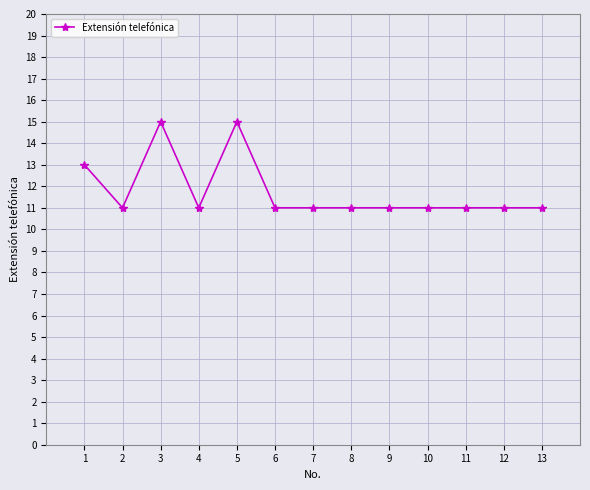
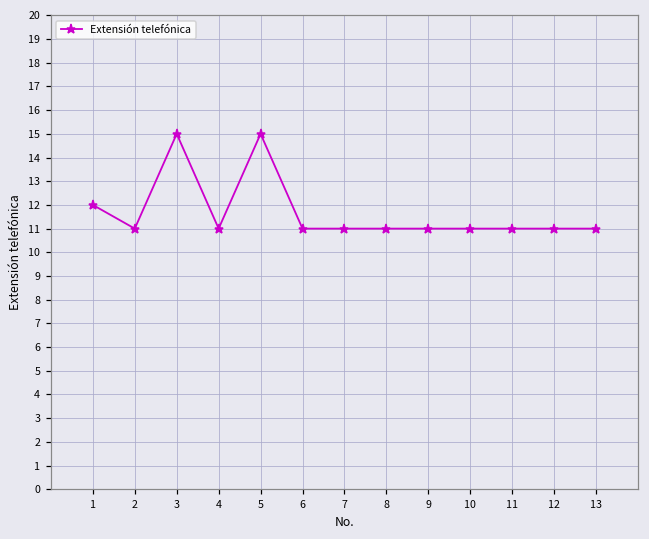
  {
-   "1": 13,
+   "1": 12,
    "2": 11,
    "3": 15,
    "4": 11,
    "5": 15,
    "6": 11,
    "7": 11,
    "8": 11,
    "9": 11,
    "10": 11,
    "11": 11,
    "12": 11,
    "13": 11
  }
